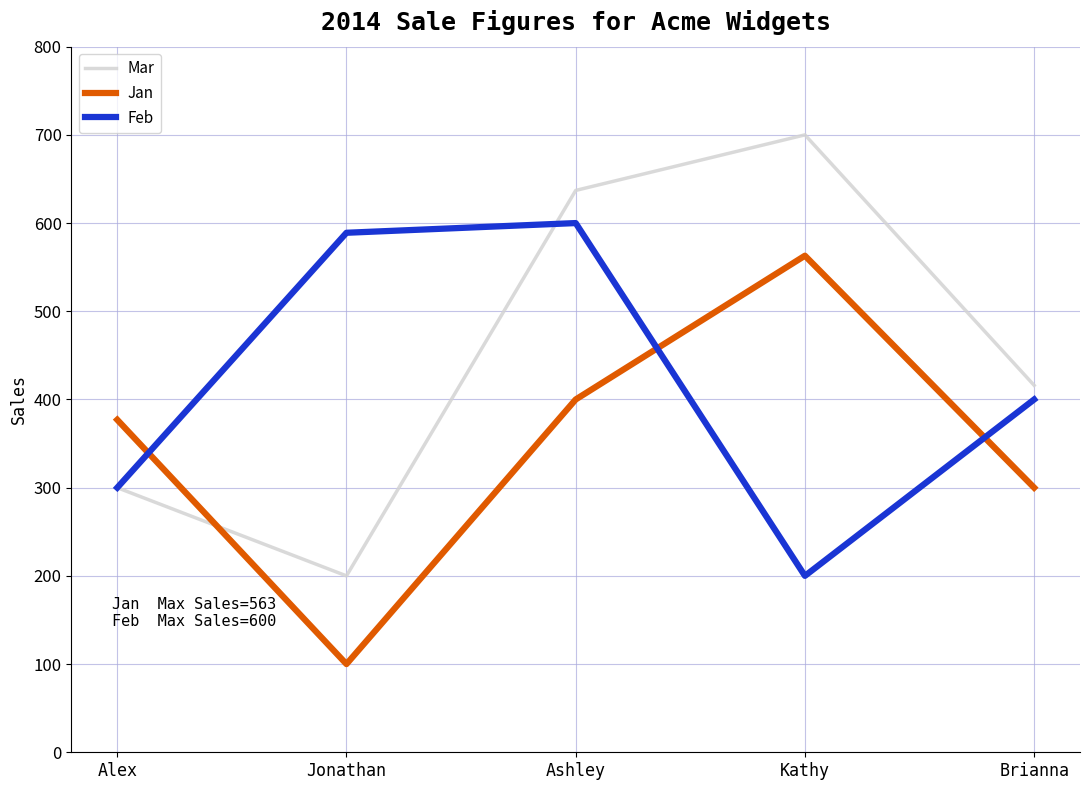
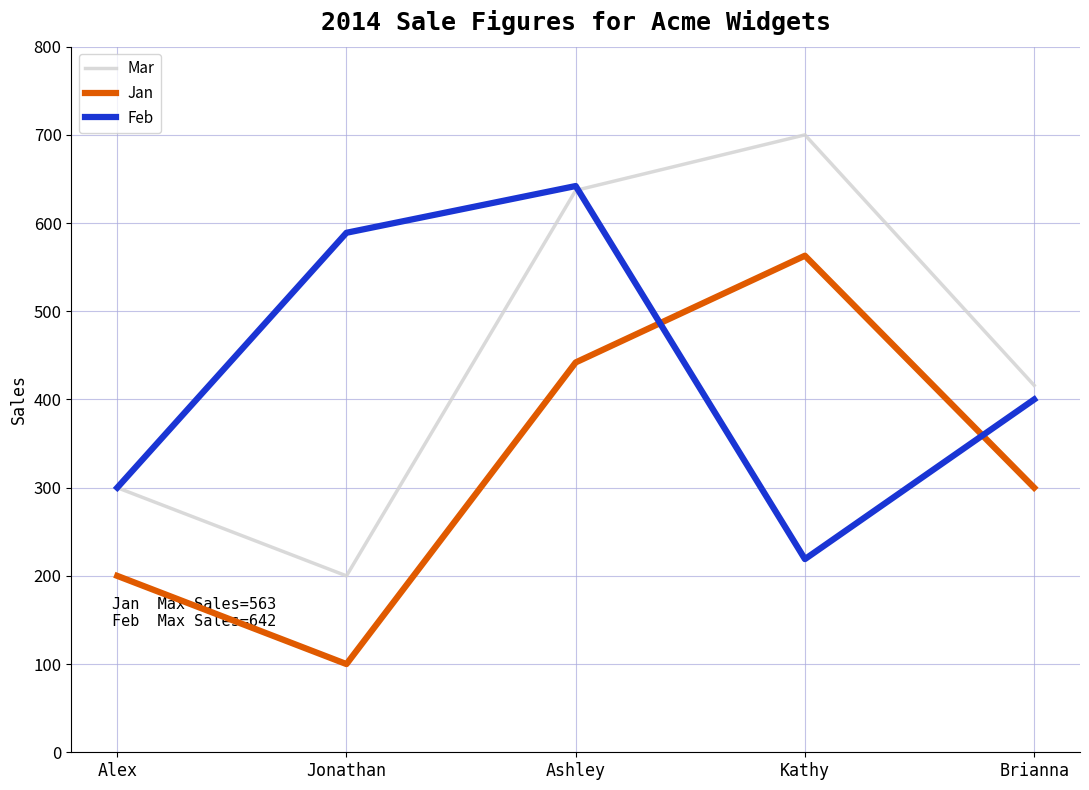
  {
    "Mar": {
      "Jonathan": 200,
      "Ashley": 640,
      "Kathy": 700,
      "Brianna": 420
    },
    "Jan": {
-     "Alex": 380,
+     "Alex": 200,
      "Jonathan": 100,
-     "Ashley": 400,
+     "Ashley": 440,
      "Kathy": 560,
      "Brianna": 300
    },
    "Feb": {
-     "Ashley": 600,
-     "Kathy": 200
+     "Ashley": 642,
+     "Kathy": 220
    }
  }
